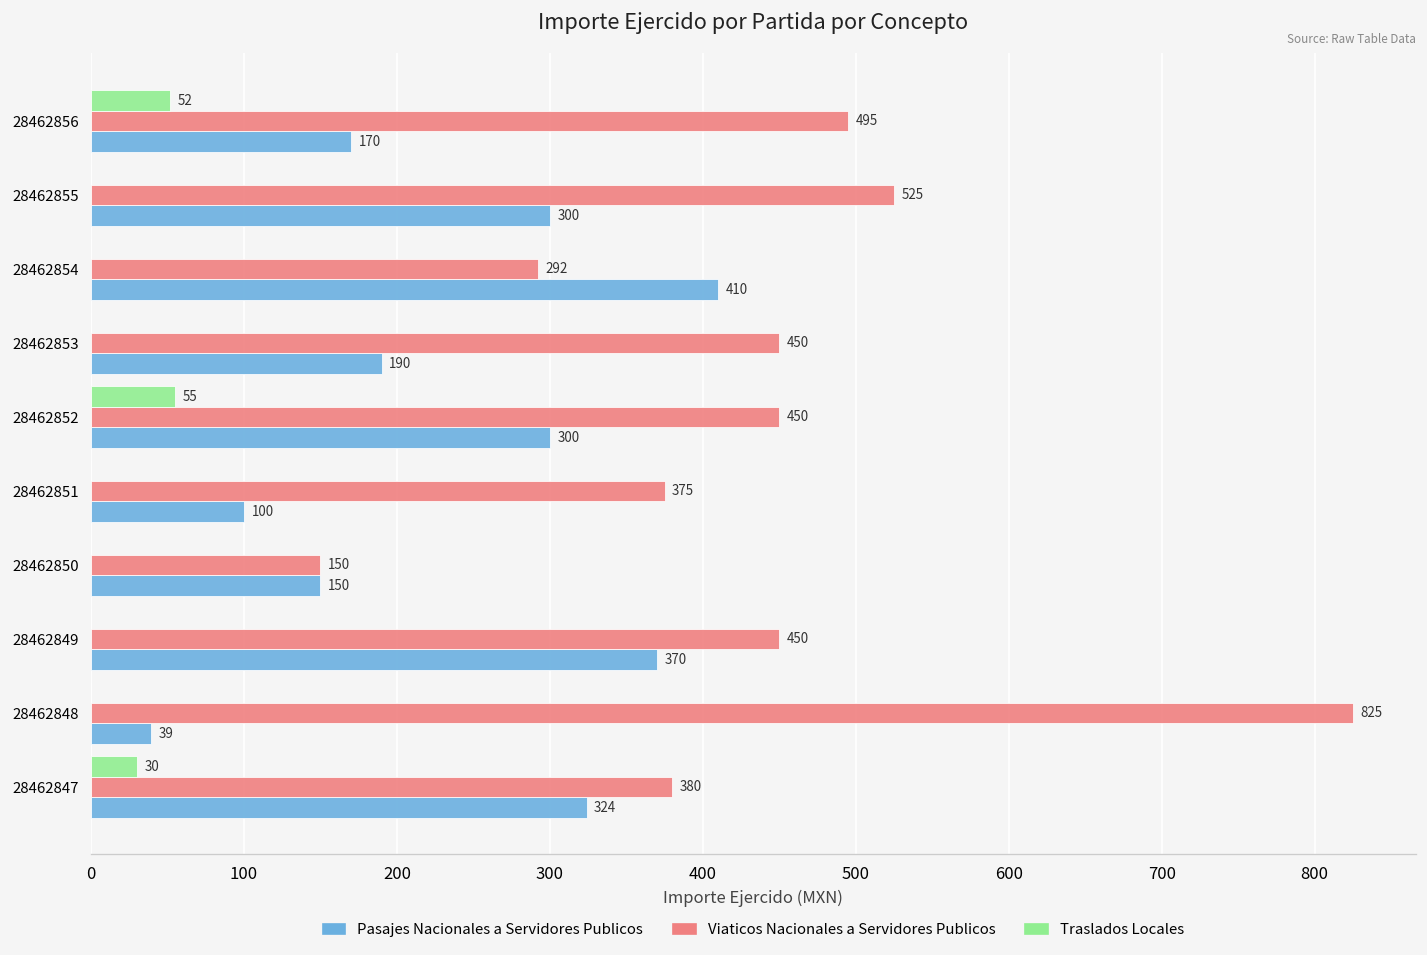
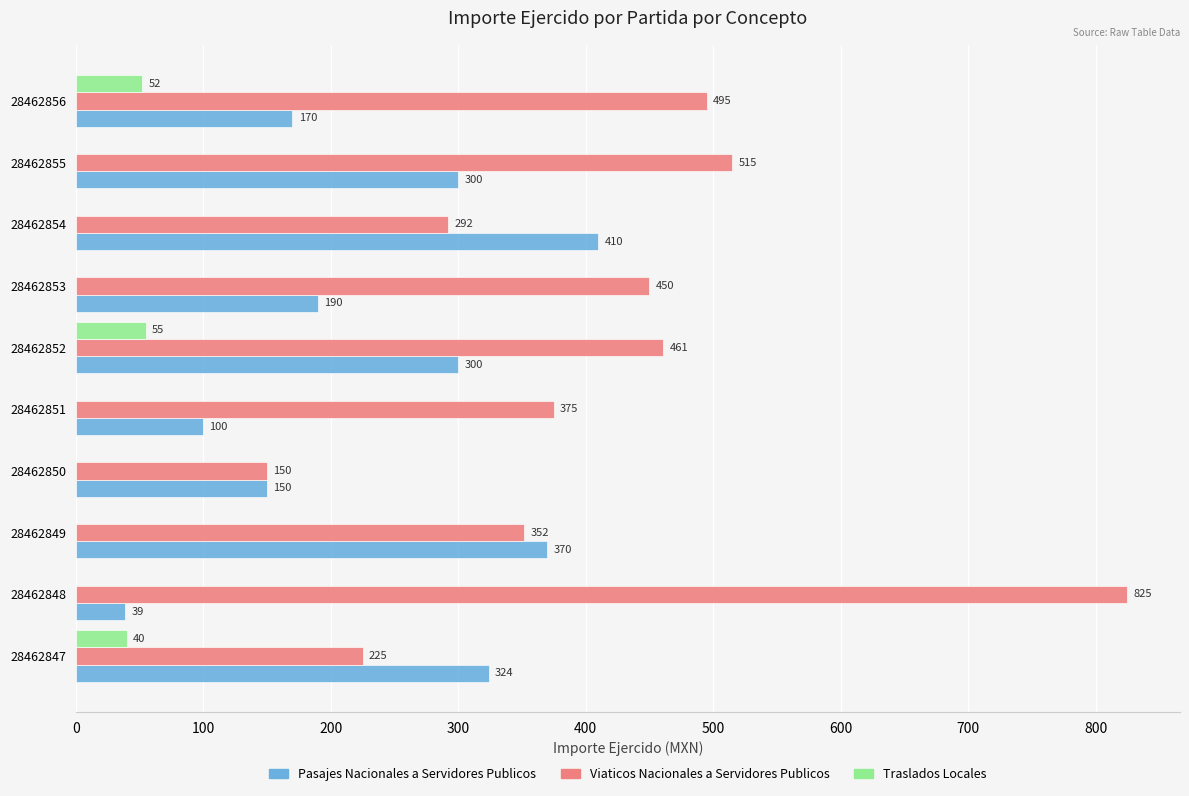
  {
    "Pasajes Nacionales a Servidores Publicos": {
      "28462856": 170,
      "28462855": 300,
      "28462854": 410,
      "28462853": 190,
      "28462852": 300,
      "28462851": 100,
      "28462850": 150,
      "28462849": 370,
      "28462848": 39,
      "28462847": 324
    },
    "Viaticos Nacionales a Servidores Publicos": {
      "28462856": 495,
-     "28462855": 525,
+     "28462855": 515,
      "28462854": 292,
      "28462853": 450,
-     "28462852": 450,
+     "28462852": 461,
      "28462851": 375,
      "28462850": 150,
-     "28462849": 450,
+     "28462849": 352,
      "28462848": 825,
-     "28462847": 380
+     "28462847": 225
    },
    "Traslados Locales": {
      "28462856": 52,
      "28462852": 55,
-     "28462847": 30
+     "28462847": 40
    }
  }
